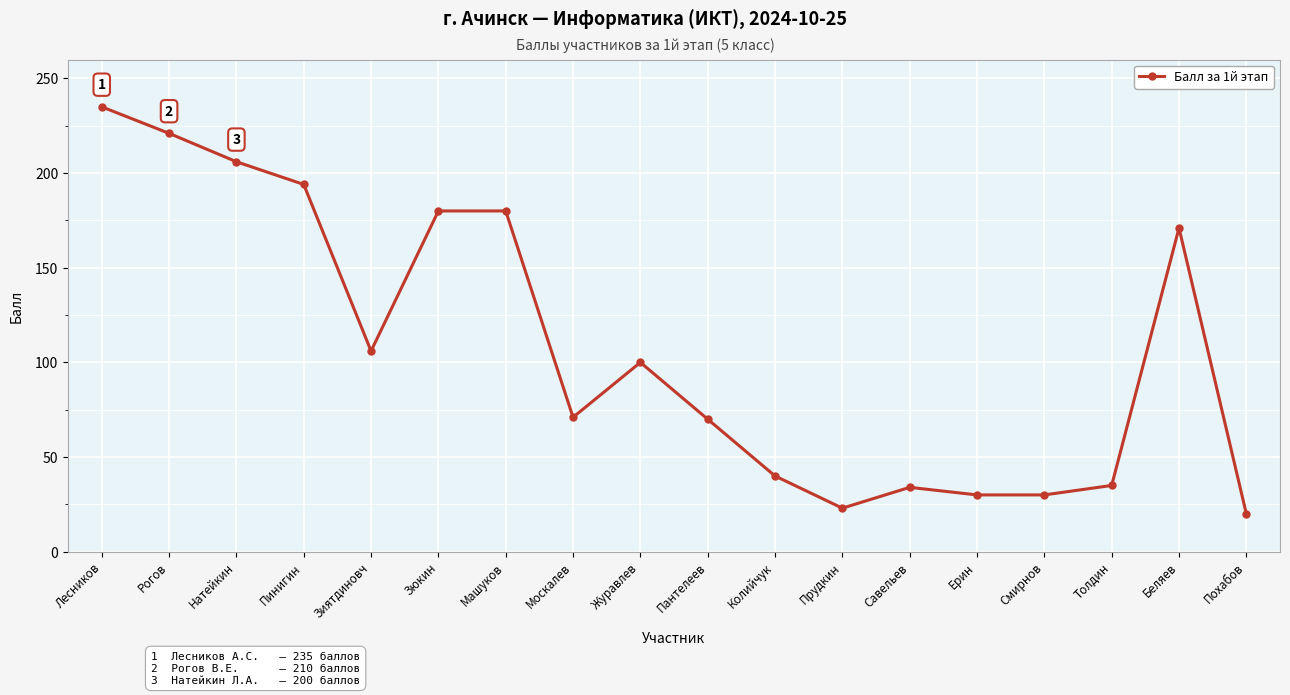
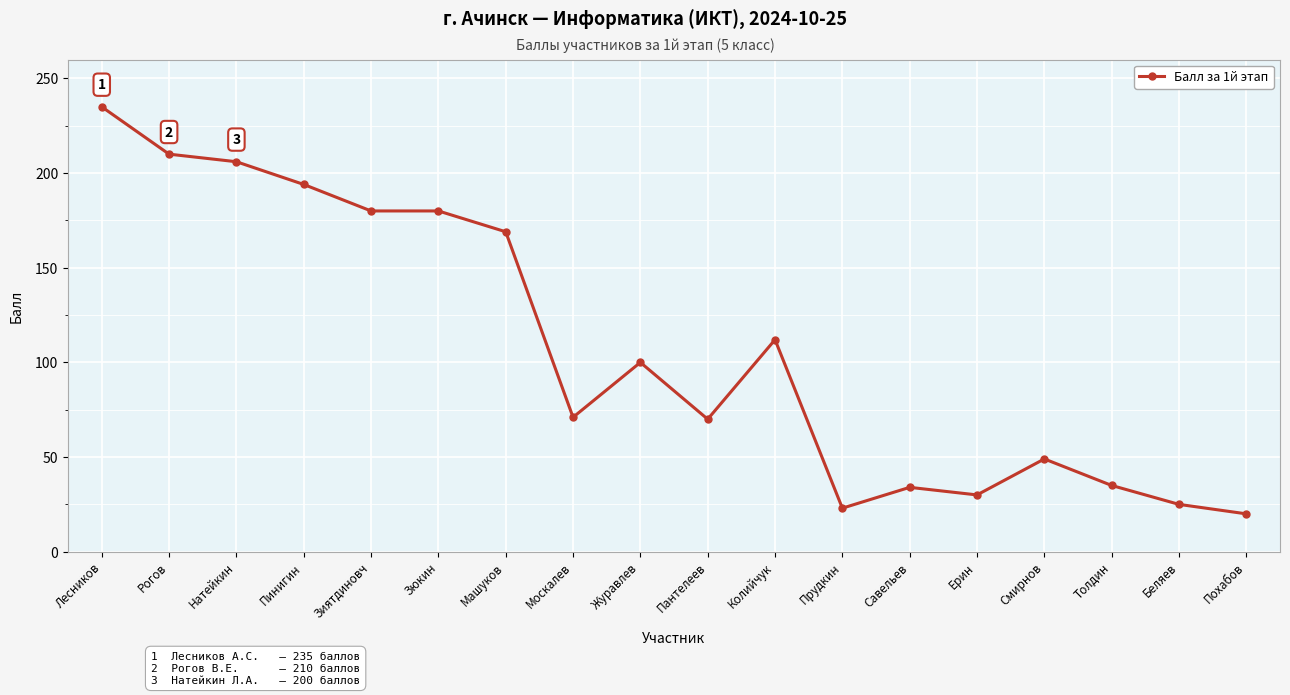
  {
-   "Рогов": 221,
+   "Рогов": 210,
    "Пинигин": 194,
-   "Зиятдиновч": 106,
+   "Зиятдиновч": 180,
    "Зюкин": 180,
-   "Машуков": 180,
+   "Машуков": 169,
    "Москалев": 71,
    "Журавлев": 100,
    "Пантелеев": 70,
-   "Колийчук": 40,
+   "Колийчук": 112,
    "Прудкин": 23,
    "Савельев": 34,
    "Ерин": 30,
-   "Смирнов": 30,
+   "Смирнов": 49,
    "Толдин": 35,
-   "Беляев": 171,
+   "Беляев": 25,
    "Похабов": 20
  }
